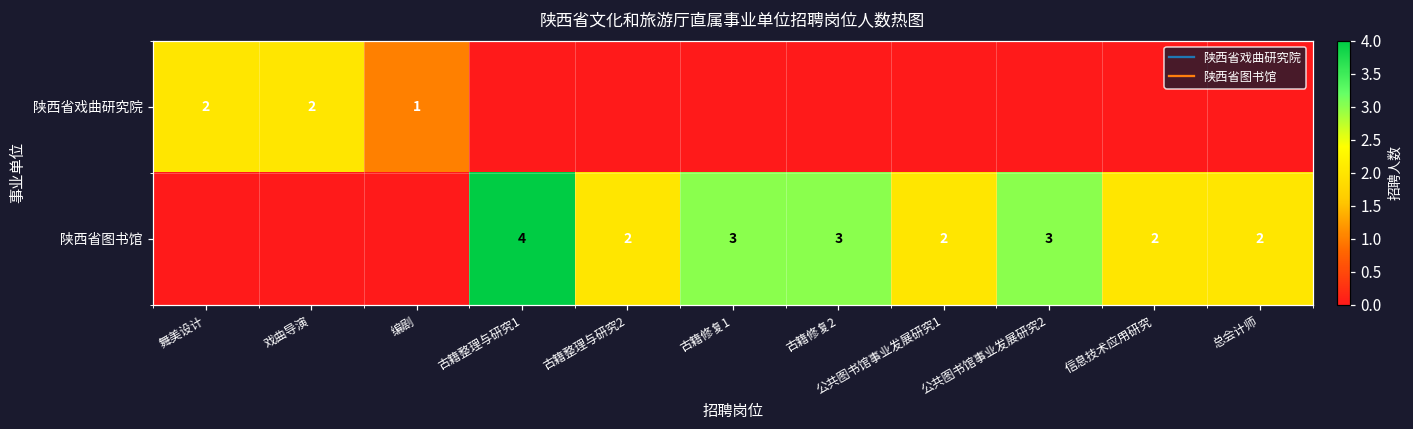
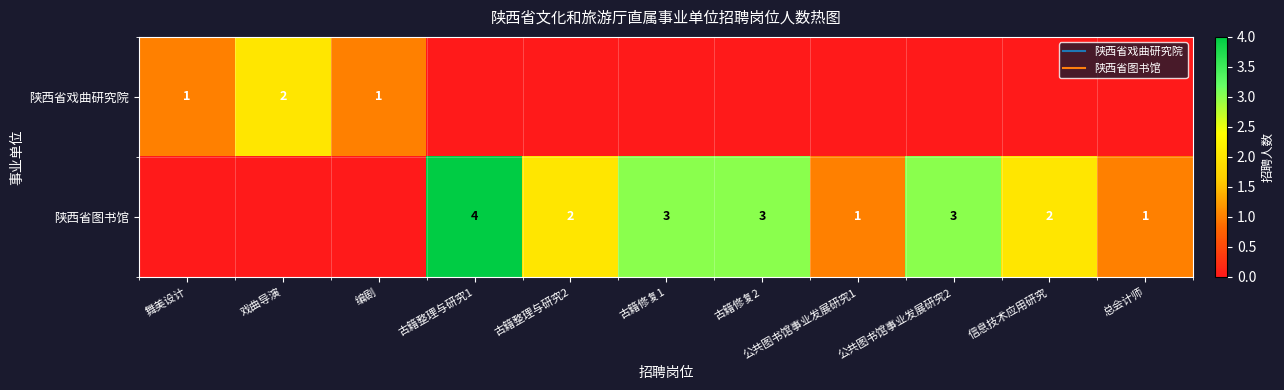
  {
    "陕西省戏曲研究院": {
-     "舞美设计": 2,
+     "舞美设计": 1,
      "戏曲导演": 2,
      "编剧": 1
    },
    "陕西省图书馆": {
      "古籍整理与研究1": 4,
      "古籍整理与研究2": 2,
      "古籍修复1": 3,
      "古籍修复2": 3,
-     "公共图书馆事业发展研究1": 2,
+     "公共图书馆事业发展研究1": 1,
      "公共图书馆事业发展研究2": 3,
      "信息技术应用研究": 2,
-     "总会计师": 2
+     "总会计师": 1
    }
  }
